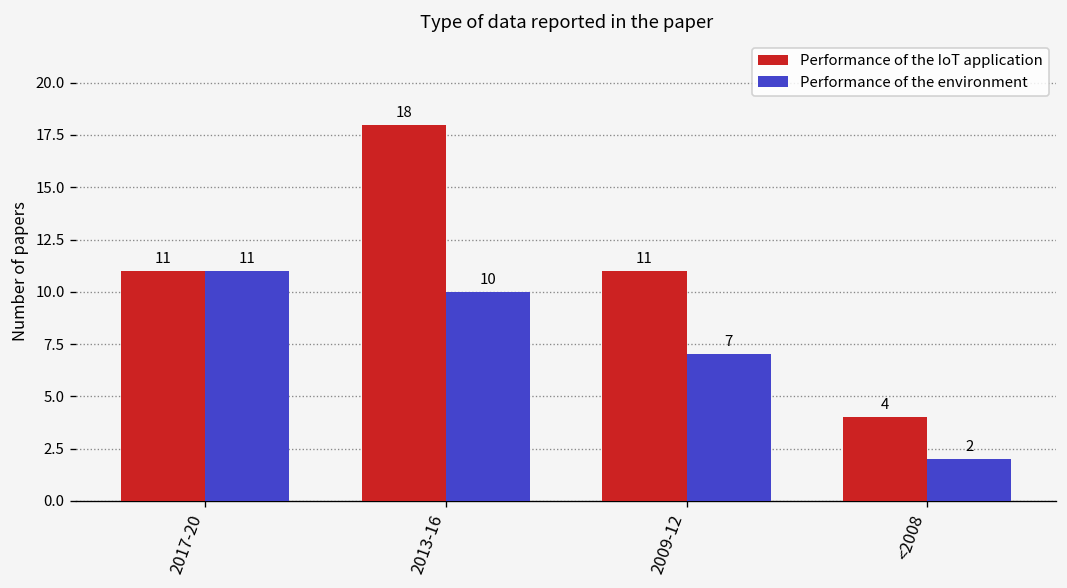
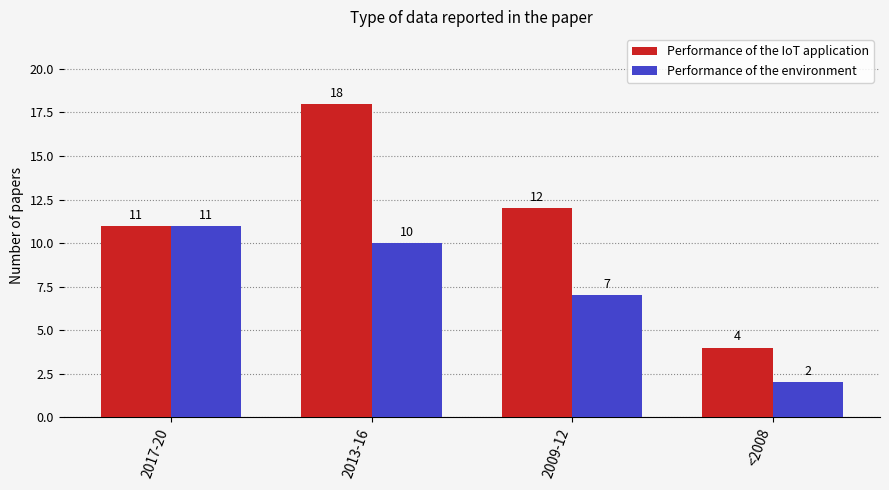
  {
    "Performance of the IoT application": {
      "2017-20": 11,
      "2013-16": 18,
-     "2009-12": 11,
+     "2009-12": 12,
      "<2008": 4
    },
    "Performance of the environment": {
      "2017-20": 11,
      "2013-16": 10,
      "2009-12": 7,
      "<2008": 2
    }
  }
